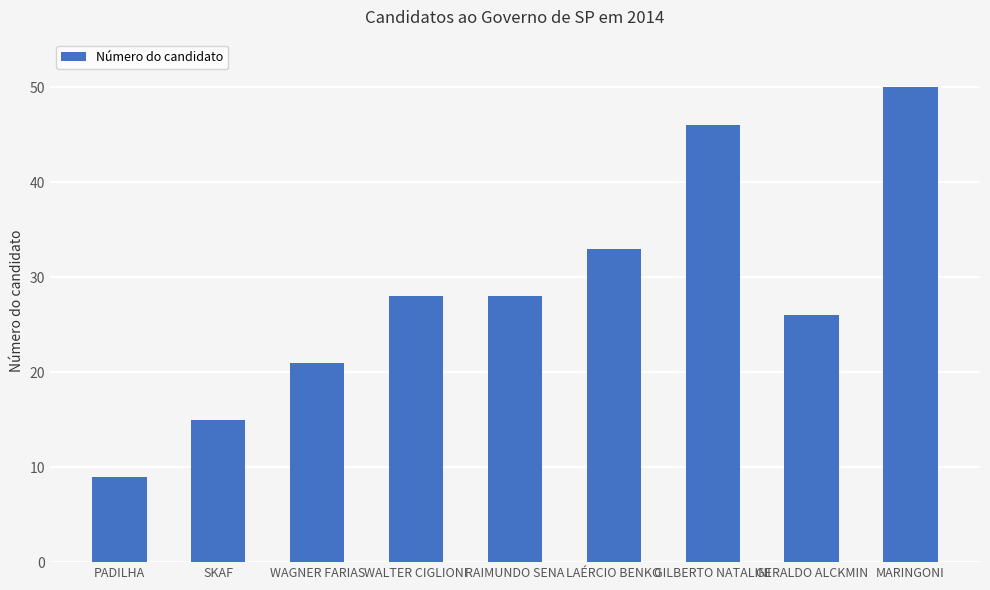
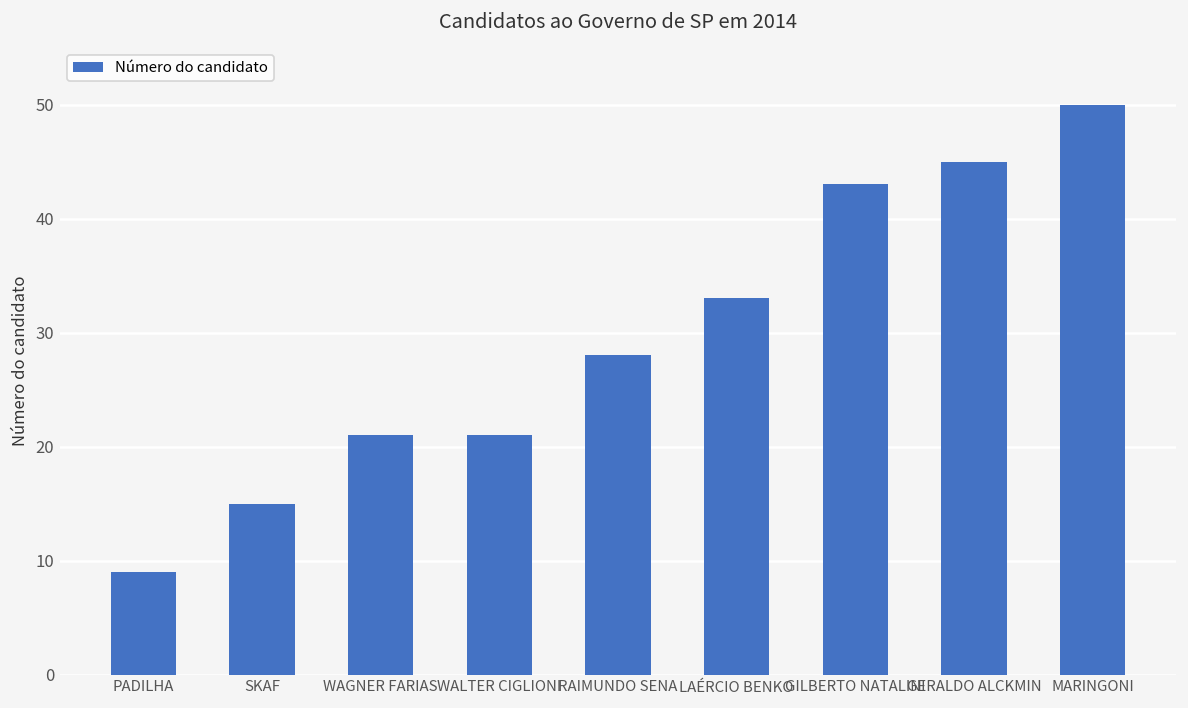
  {
    "PADILHA": 9,
    "SKAF": 15,
    "WAGNER FARIAS": 21,
-   "WALTER CIGLIONI": 28,
+   "WALTER CIGLIONI": 21,
    "RAIMUNDO SENA": 28,
    "LAÉRCIO BENKO": 33,
-   "GILBERTO NATALINI": 46,
-   "GERALDO ALCKMIN": 26,
+   "GILBERTO NATALINI": 43,
+   "GERALDO ALCKMIN": 45,
    "MARINGONI": 50
  }
